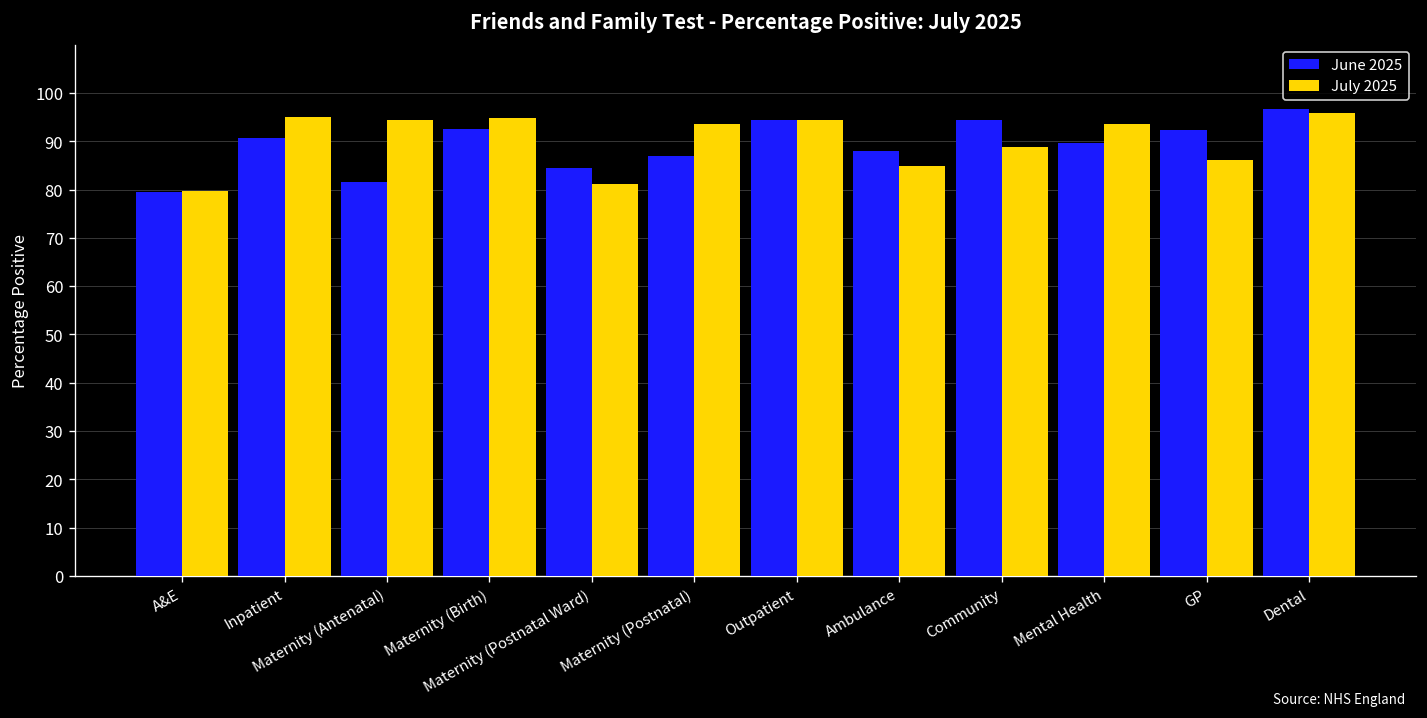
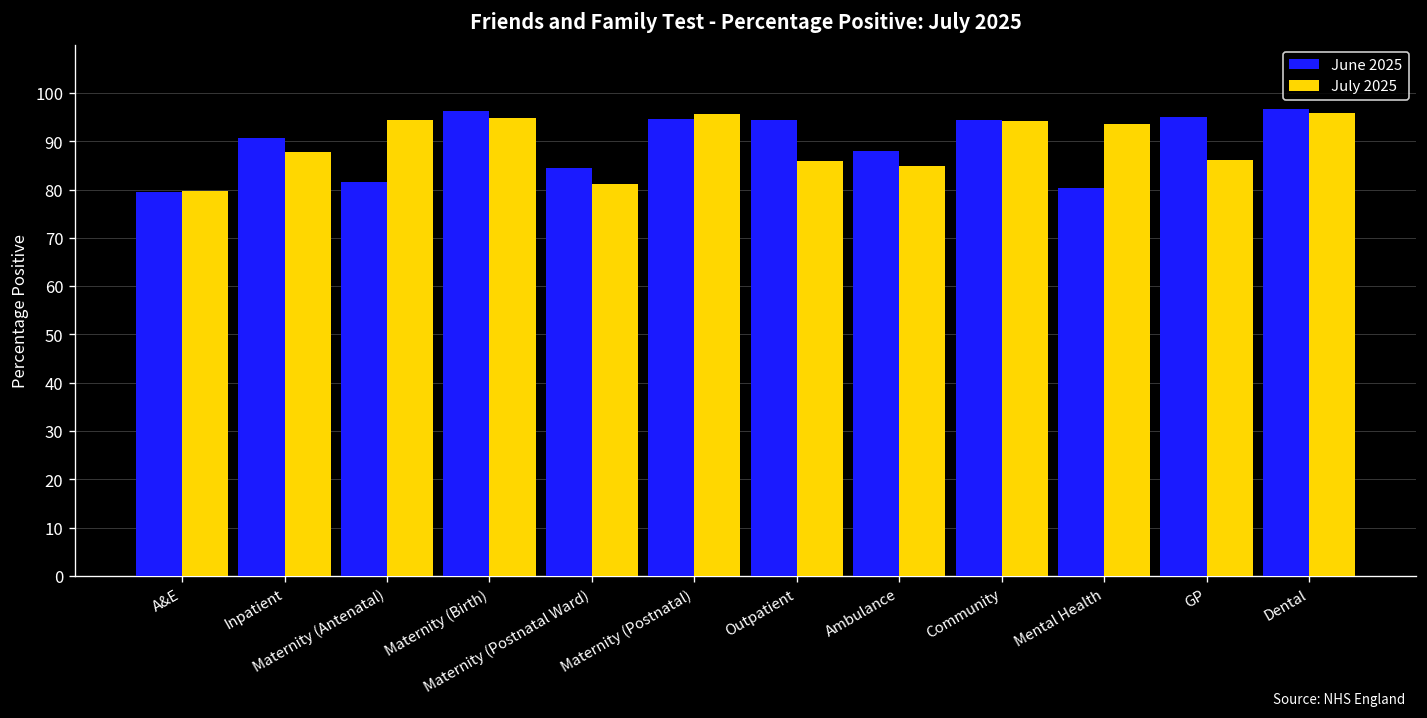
  {
    "June 2025": {
      "A&E": 80,
      "Inpatient": 91,
      "Maternity (Antenatal)": 81,
-     "Maternity (Birth)": 93,
+     "Maternity (Birth)": 96,
      "Maternity (Postnatal Ward)": 84,
-     "Maternity (Postnatal)": 87,
+     "Maternity (Postnatal)": 95,
      "Outpatient": 94,
      "Ambulance": 88,
      "Community": 94,
-     "Mental Health": 90,
-     "GP": 92,
+     "Mental Health": 80,
+     "GP": 95,
      "Dental": 97
    },
    "July 2025": {
      "A&E": 80,
-     "Inpatient": 95,
+     "Inpatient": 88,
      "Maternity (Antenatal)": 94,
      "Maternity (Birth)": 95,
      "Maternity (Postnatal Ward)": 81,
-     "Maternity (Postnatal)": 94,
-     "Outpatient": 94,
+     "Maternity (Postnatal)": 96,
+     "Outpatient": 86,
      "Ambulance": 85,
-     "Community": 89,
+     "Community": 94,
      "Mental Health": 94,
      "GP": 86,
      "Dental": 96
    }
  }
